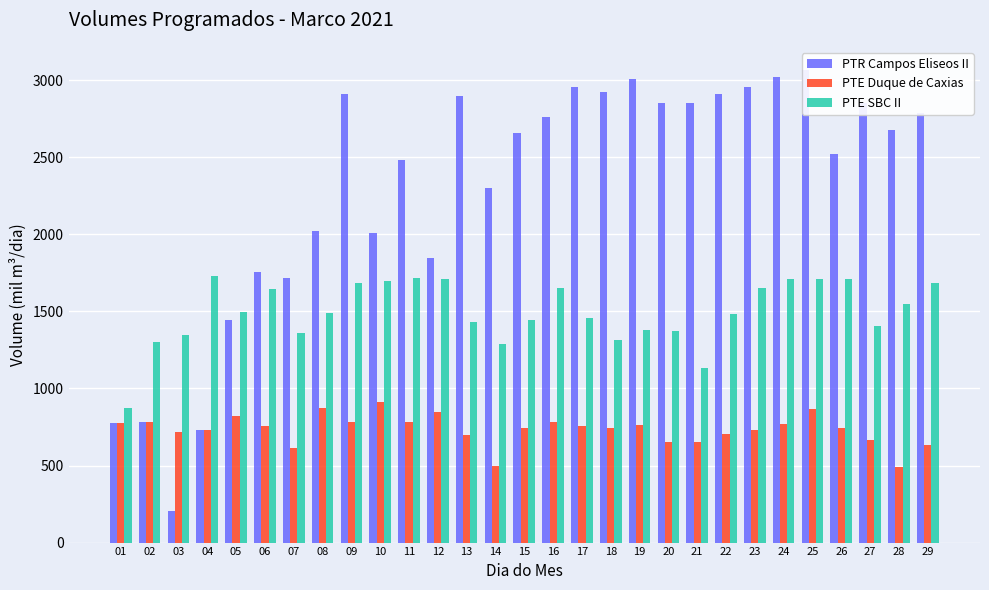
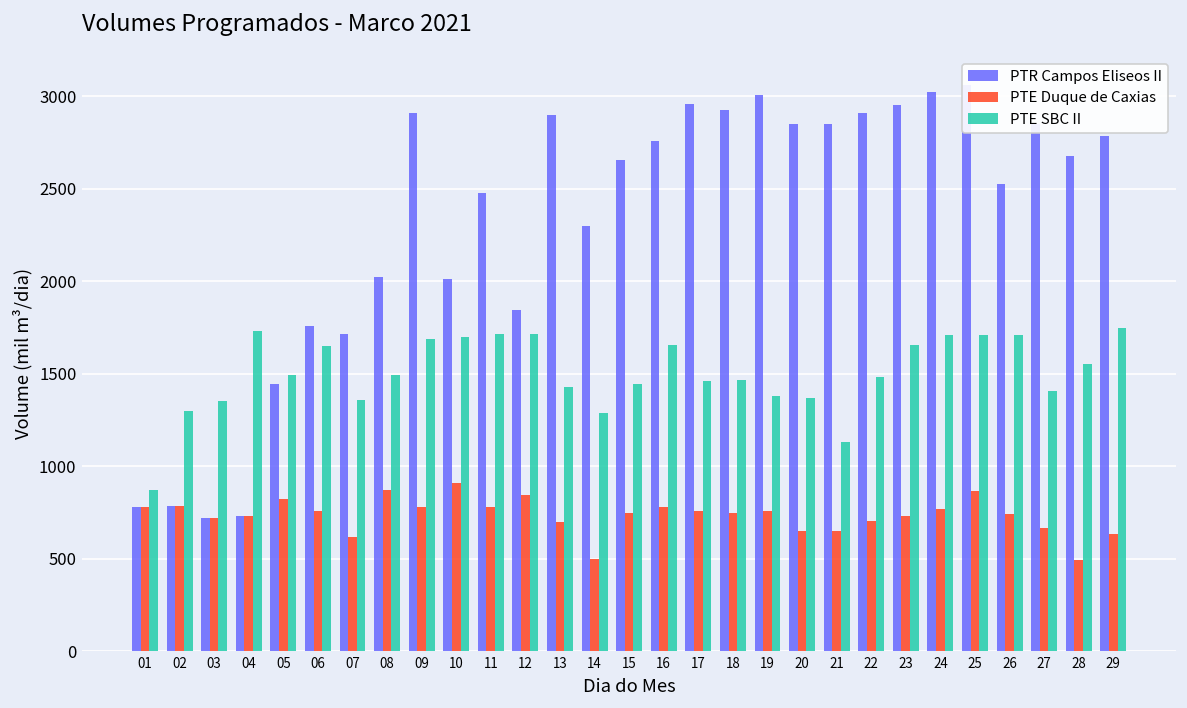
  {
    "PTR Campos Eliseos II": {
      "01": 780,
      "02": 790,
-     "03": 210,
+     "03": 720,
      "04": 730,
      "05": 1440,
      "06": 1760,
      "07": 1720,
      "08": 2020,
      "09": 2910,
      "10": 2010,
      "11": 2480,
      "12": 1850,
      "13": 2900,
      "14": 2300,
      "15": 2660,
      "16": 2760,
      "17": 2960,
      "18": 2930,
      "19": 3010,
      "20": 2850,
      "21": 2850,
      "22": 2910,
      "23": 2950,
      "24": 3020,
      "26": 2520,
      "28": 2680
    },
    "PTE Duque de Caxias": {
      "01": 780,
      "02": 790,
      "03": 720,
      "04": 730,
      "05": 820,
      "06": 760,
      "07": 620,
      "08": 870,
      "09": 780,
      "10": 910,
      "11": 780,
      "12": 850,
      "13": 700,
      "14": 500,
      "15": 750,
      "16": 780,
      "17": 760,
      "18": 750,
      "19": 760,
      "20": 650,
      "21": 650,
      "22": 700,
      "23": 730,
      "24": 770,
      "25": 860,
      "26": 740,
      "27": 670,
      "28": 490,
      "29": 640
    },
    "PTE SBC II": {
      "01": 870,
      "02": 1300,
      "03": 1350,
      "04": 1730,
      "05": 1490,
      "06": 1650,
      "07": 1360,
      "08": 1490,
      "09": 1690,
      "10": 1700,
      "11": 1710,
      "12": 1710,
      "13": 1430,
      "14": 1290,
      "15": 1440,
      "16": 1660,
      "17": 1460,
-     "18": 1320,
+     "18": 1470,
      "19": 1380,
      "20": 1370,
      "21": 1130,
      "22": 1480,
      "23": 1650,
      "24": 1710,
      "25": 1710,
      "26": 1710,
      "27": 1410,
      "28": 1550,
-     "29": 1680
+     "29": 1740
    }
  }
